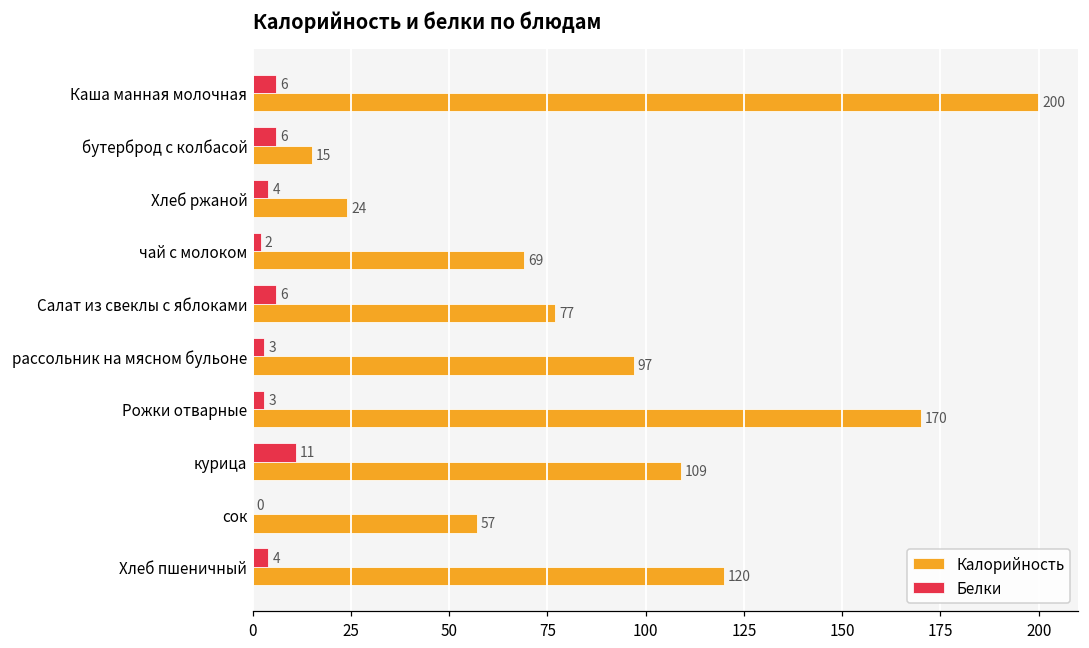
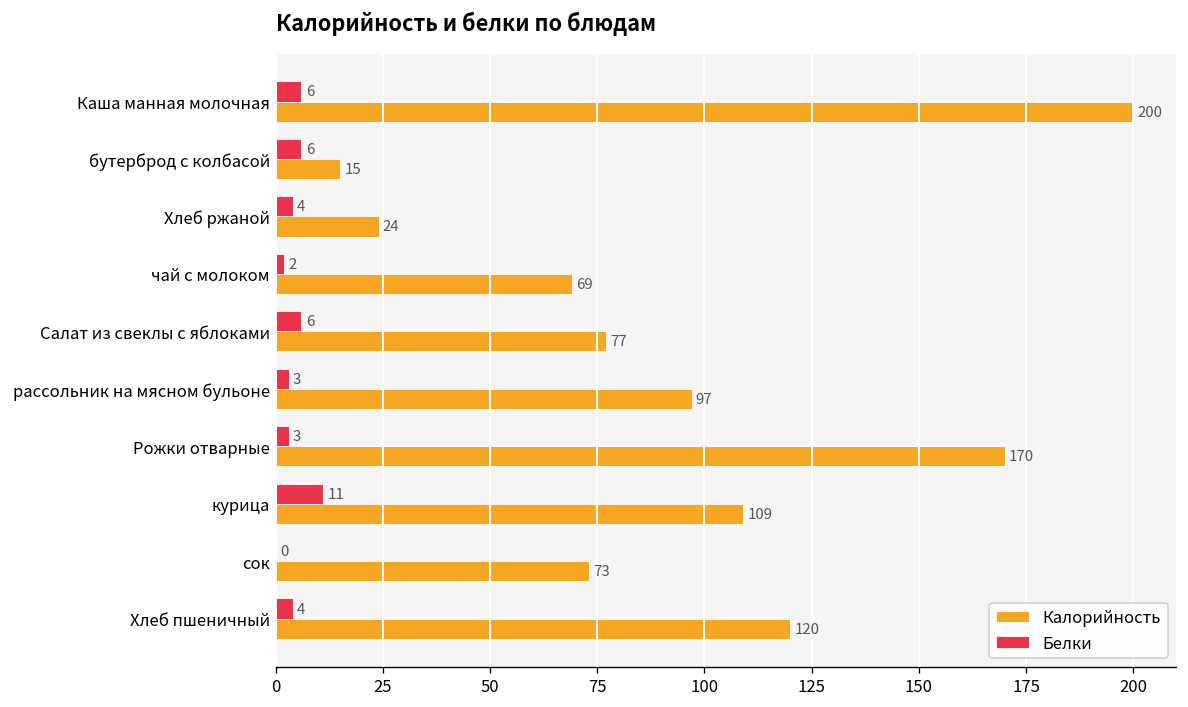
  {
    "Калорийность": {
      "Каша манная молочная": 200,
      "бутерброд с колбасой": 15,
      "Хлеб ржаной": 24,
      "чай с молоком": 69,
      "Салат из свеклы с яблоками": 77,
      "рассольник на мясном бульоне": 97,
      "Рожки отварные": 170,
      "курица": 109,
-     "сок": 57,
+     "сок": 73,
      "Хлеб пшеничный": 120
    },
    "Белки": {
      "Каша манная молочная": 6,
      "бутерброд с колбасой": 6,
      "Хлеб ржаной": 4,
      "чай с молоком": 2,
      "Салат из свеклы с яблоками": 6,
      "рассольник на мясном бульоне": 3,
      "Рожки отварные": 3,
      "курица": 11,
      "сок": 0,
      "Хлеб пшеничный": 4
    }
  }
